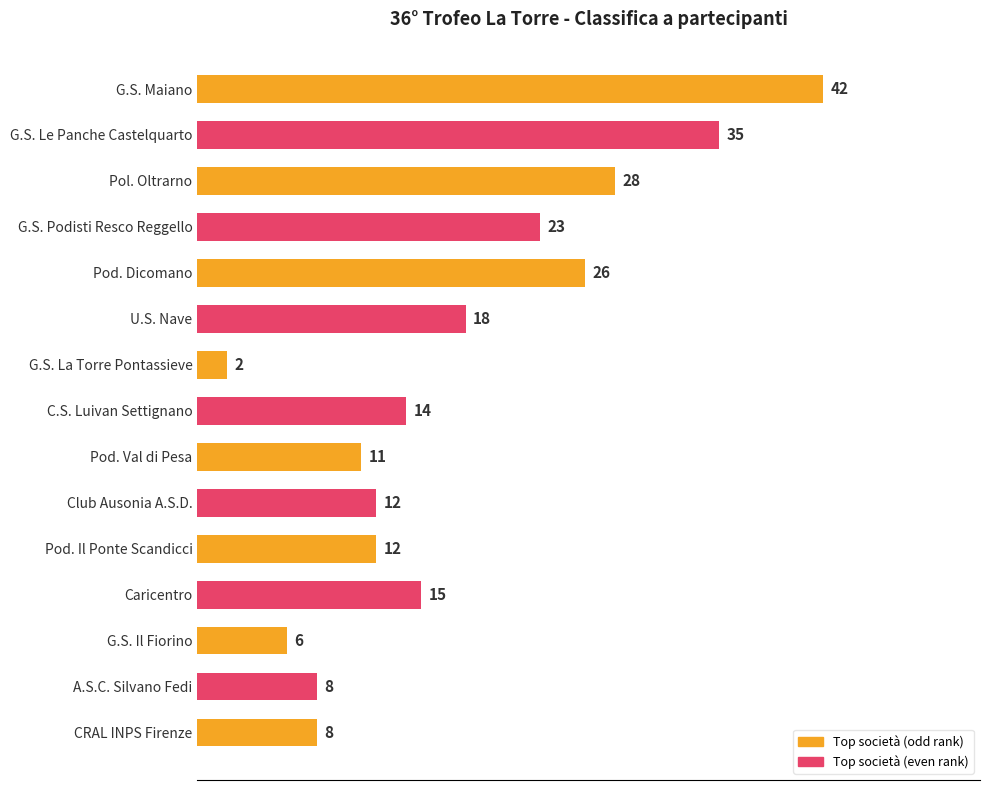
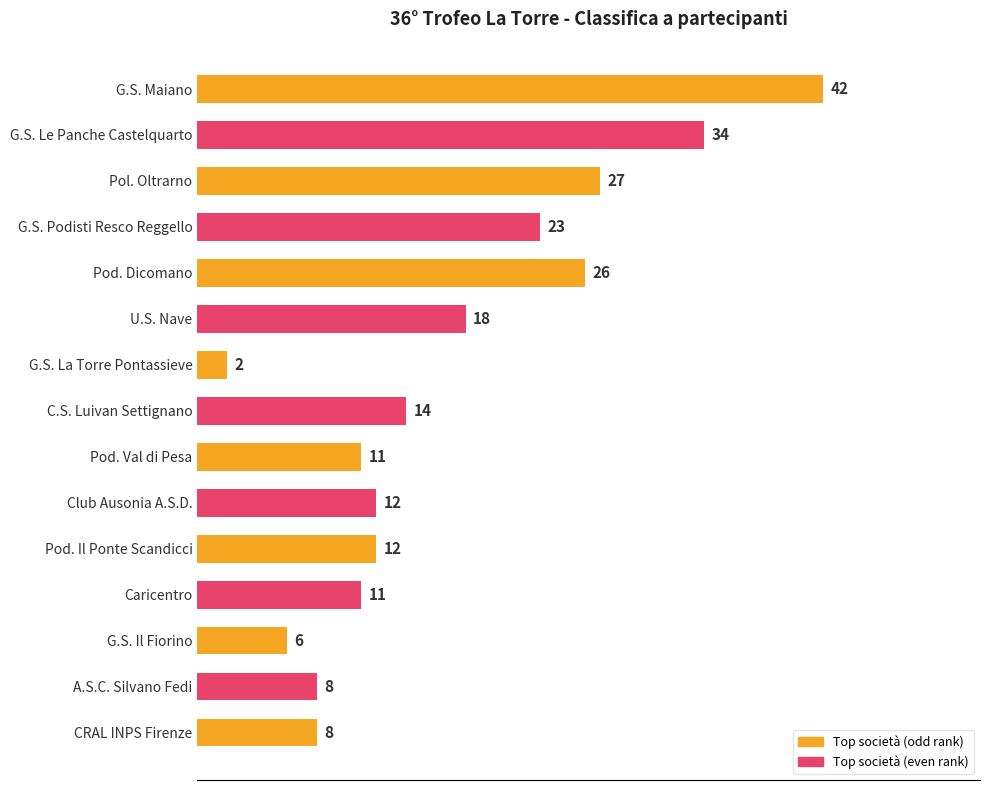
  {
    "G.S. Maiano": 42,
-   "G.S. Le Panche Castelquarto": 35,
-   "Pol. Oltrarno": 28,
+   "G.S. Le Panche Castelquarto": 34,
+   "Pol. Oltrarno": 27,
    "G.S. Podisti Resco Reggello": 23,
    "Pod. Dicomano": 26,
    "U.S. Nave": 18,
    "G.S. La Torre Pontassieve": 2,
    "C.S. Luivan Settignano": 14,
    "Pod. Val di Pesa": 11,
    "Club Ausonia A.S.D.": 12,
    "Pod. Il Ponte Scandicci": 12,
-   "Caricentro": 15,
+   "Caricentro": 11,
    "G.S. Il Fiorino": 6,
    "A.S.C. Silvano Fedi": 8,
    "CRAL INPS Firenze": 8
  }
